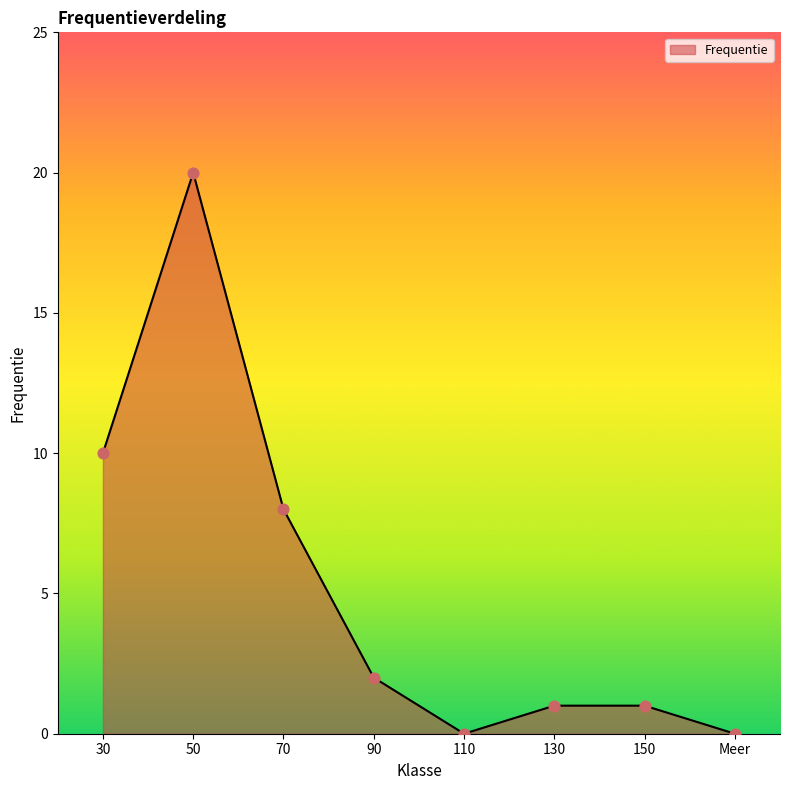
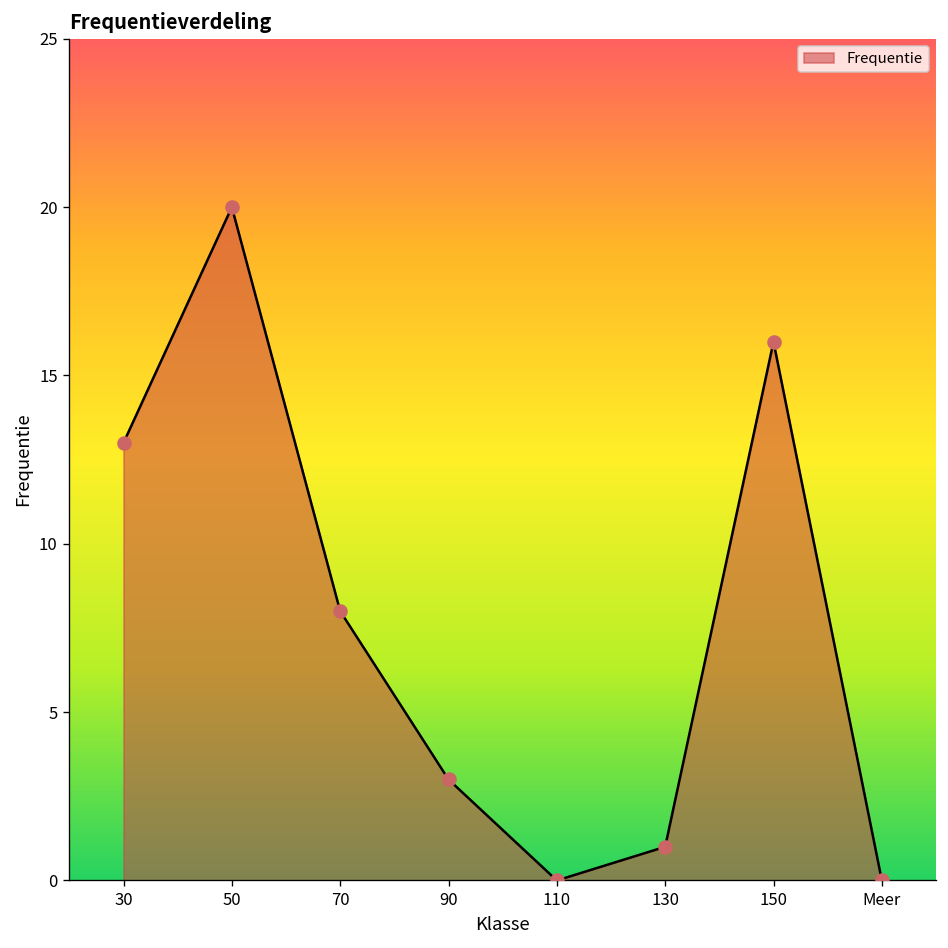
  {
-   "30": 10,
+   "30": 13,
    "50": 20,
    "70": 8,
-   "90": 2,
+   "90": 3,
    "110": 0,
    "130": 1,
-   "150": 1,
+   "150": 16,
    "Meer": 0
  }
